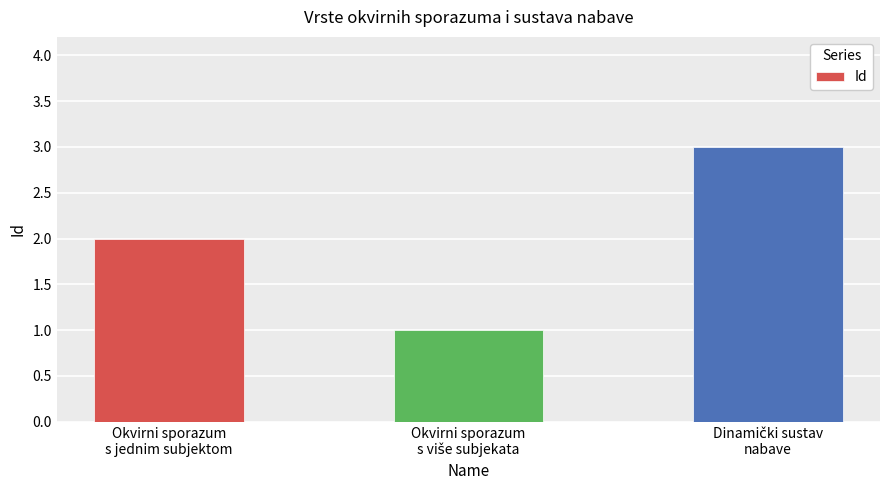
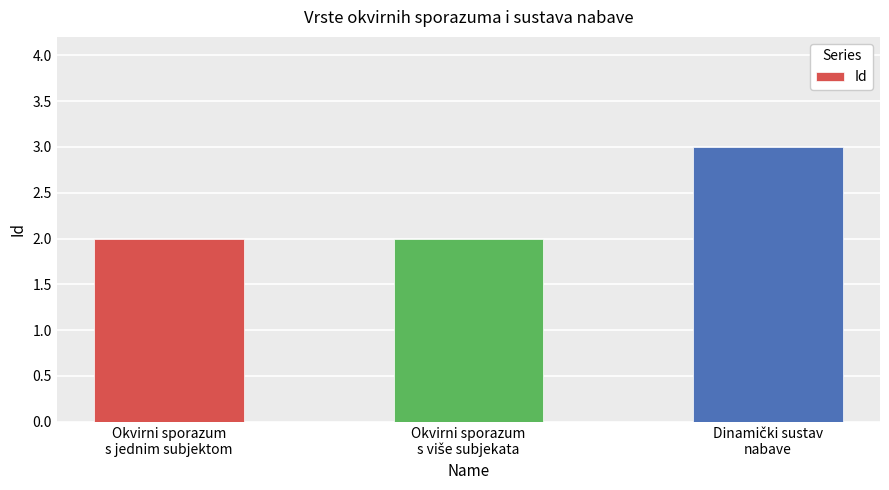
  {
    "Okvirni sporazum s jednim subjektom": 2,
-   "Okvirni sporazum s više subjekata": 1,
+   "Okvirni sporazum s više subjekata": 2,
    "Dinamički sustav nabave": 3
  }
